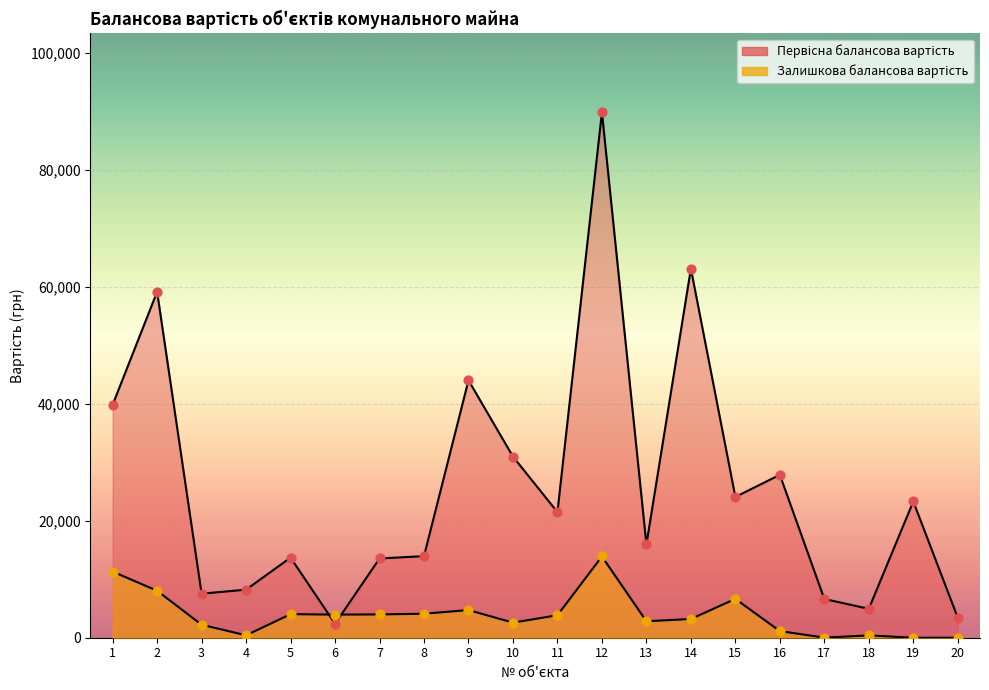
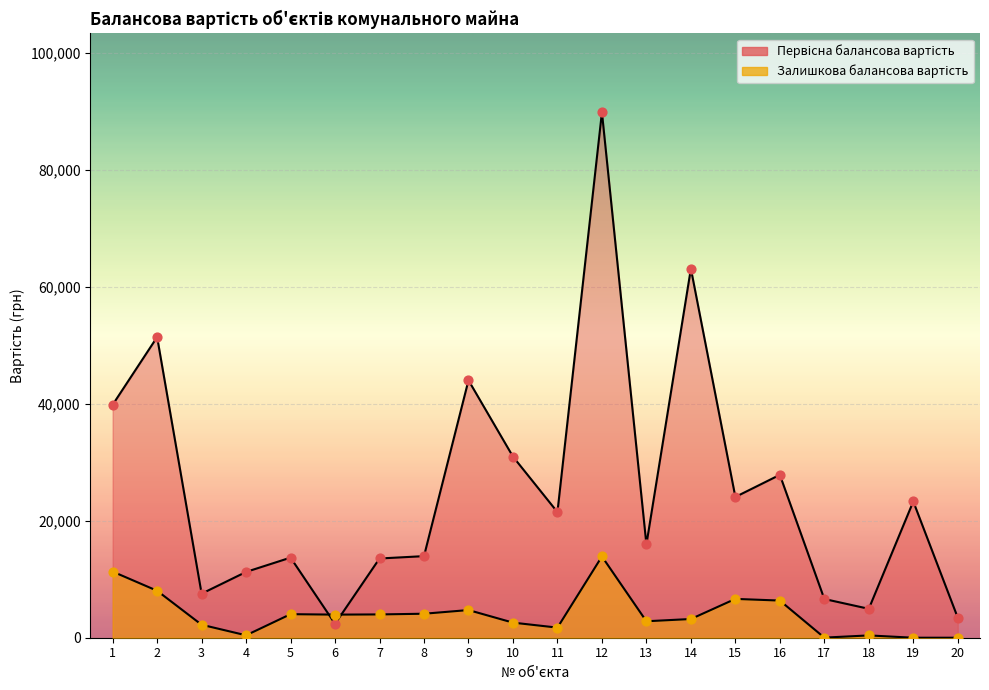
  {
    "Первісна балансова вартість": {
      "1": "40,000",
-     "2": "59,000",
+     "2": "51,000",
      "3": "8,000",
-     "4": "8,000",
+     "4": "11,000",
      "5": "14,000",
      "6": "2,000",
      "7": "14,000",
      "8": "14,000",
      "9": "44,000",
      "10": "31,000",
      "11": "21,000",
      "12": "90,000",
      "13": "16,000",
      "14": "63,000",
      "15": "24,000",
      "16": "28,000",
      "17": "7,000",
      "18": "5,000",
      "19": "23,000",
      "20": "3,000"
    },
    "Залишкова балансова вартість": {
      "1": "11,000",
      "2": "8,000",
      "3": "2,000",
      "4": "0",
      "5": "4,000",
      "6": "4,000",
      "7": "4,000",
      "8": "4,000",
      "9": "5,000",
      "10": "3,000",
-     "11": "4,000",
+     "11": "2,000",
      "12": "14,000",
      "13": "3,000",
      "14": "3,000",
      "15": "7,000",
-     "16": "1,000",
+     "16": "6,000",
      "17": "0",
      "18": "0",
      "19": "0",
      "20": "0"
    }
  }
